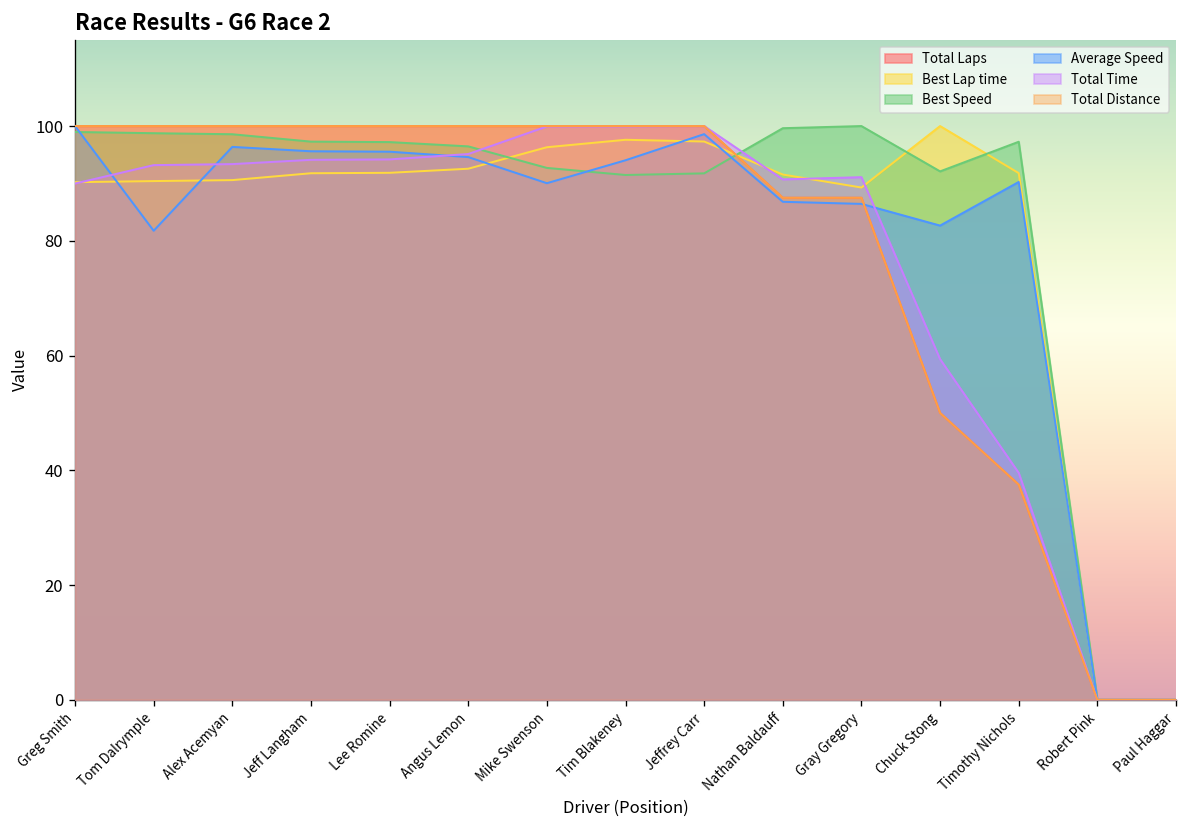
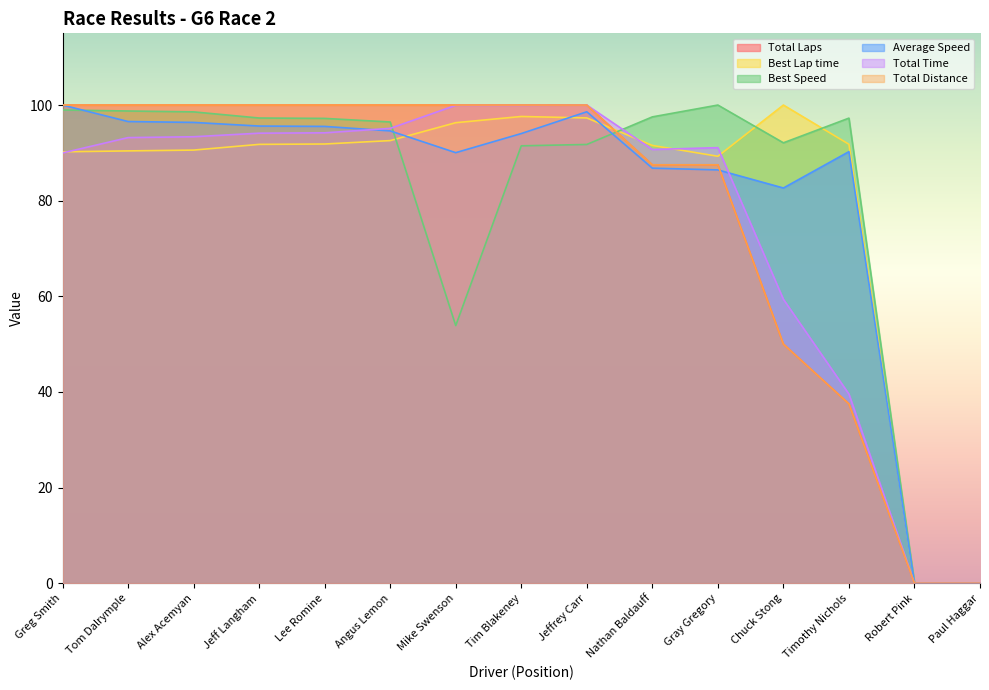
  {
    "Best Speed": {
      "Greg Smith": 99,
      "Tom Dalrymple": 99,
      "Alex Acemyan": 99,
      "Jeff Langham": 97,
      "Lee Romine": 97,
      "Angus Lemon": 96,
-     "Mike Swenson": 93,
+     "Mike Swenson": 54,
      "Tim Blakeney": 91,
      "Jeffrey Carr": 92,
-     "Nathan Baldauff": 100,
+     "Nathan Baldauff": 98,
      "Gray Gregory": 100,
      "Chuck Stong": 92,
      "Timothy Nichols": 97
    },
    "Average Speed": {
-     "Tom Dalrymple": 82,
+     "Tom Dalrymple": 97,
      "Alex Acemyan": 96,
      "Jeff Langham": 96,
      "Lee Romine": 96,
      "Mike Swenson": 90,
      "Tim Blakeney": 94,
      "Jeffrey Carr": 99,
      "Nathan Baldauff": 87,
      "Gray Gregory": 86,
      "Chuck Stong": 83,
      "Timothy Nichols": 90
    },
    "Total Time": {
      "Tom Dalrymple": 93,
      "Alex Acemyan": 93,
      "Jeff Langham": 94,
      "Lee Romine": 94,
      "Nathan Baldauff": 91,
      "Gray Gregory": 91,
      "Chuck Stong": 59,
      "Timothy Nichols": 40
    }
  }
